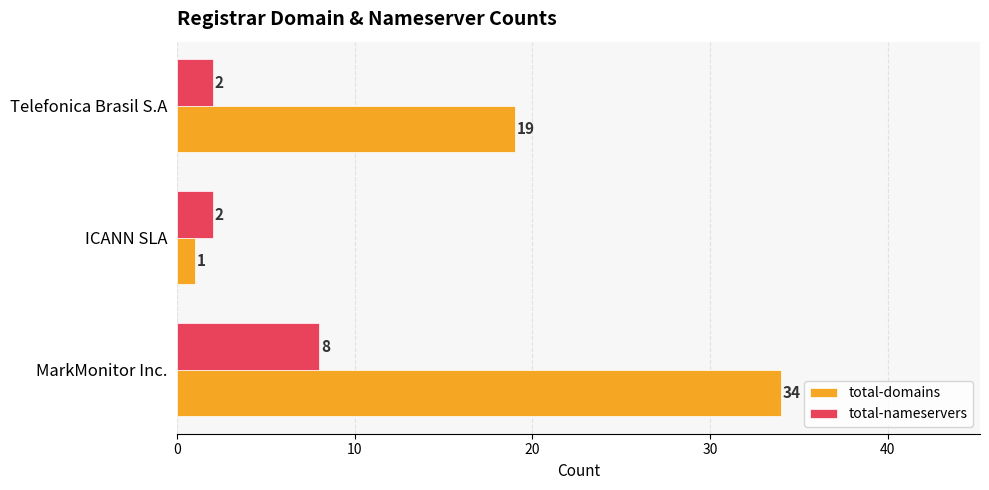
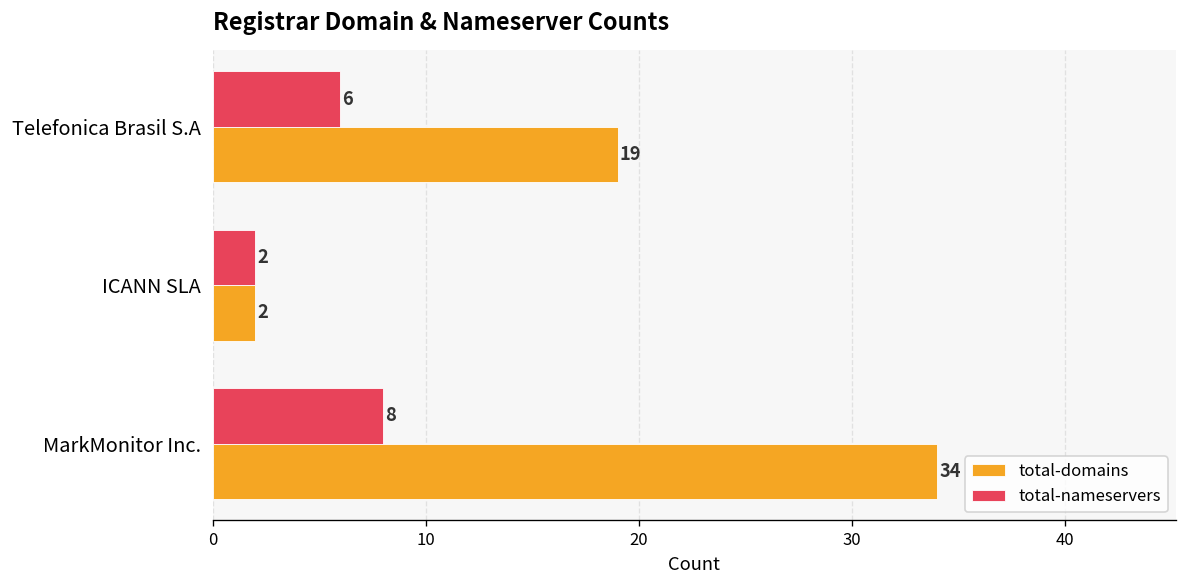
  {
    "total-domains": {
      "Telefonica Brasil S.A": 19,
-     "ICANN SLA": 1,
+     "ICANN SLA": 2,
      "MarkMonitor Inc.": 34
    },
    "total-nameservers": {
-     "Telefonica Brasil S.A": 2,
+     "Telefonica Brasil S.A": 6,
      "ICANN SLA": 2,
      "MarkMonitor Inc.": 8
    }
  }
